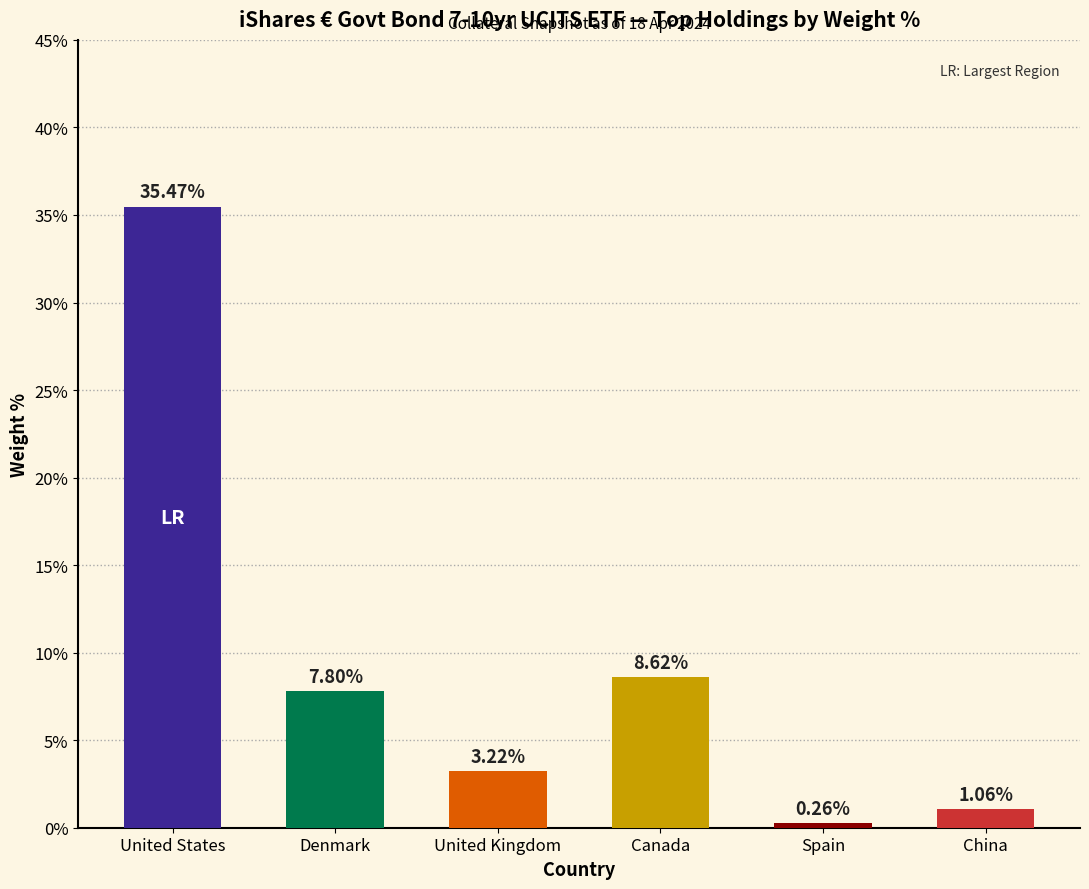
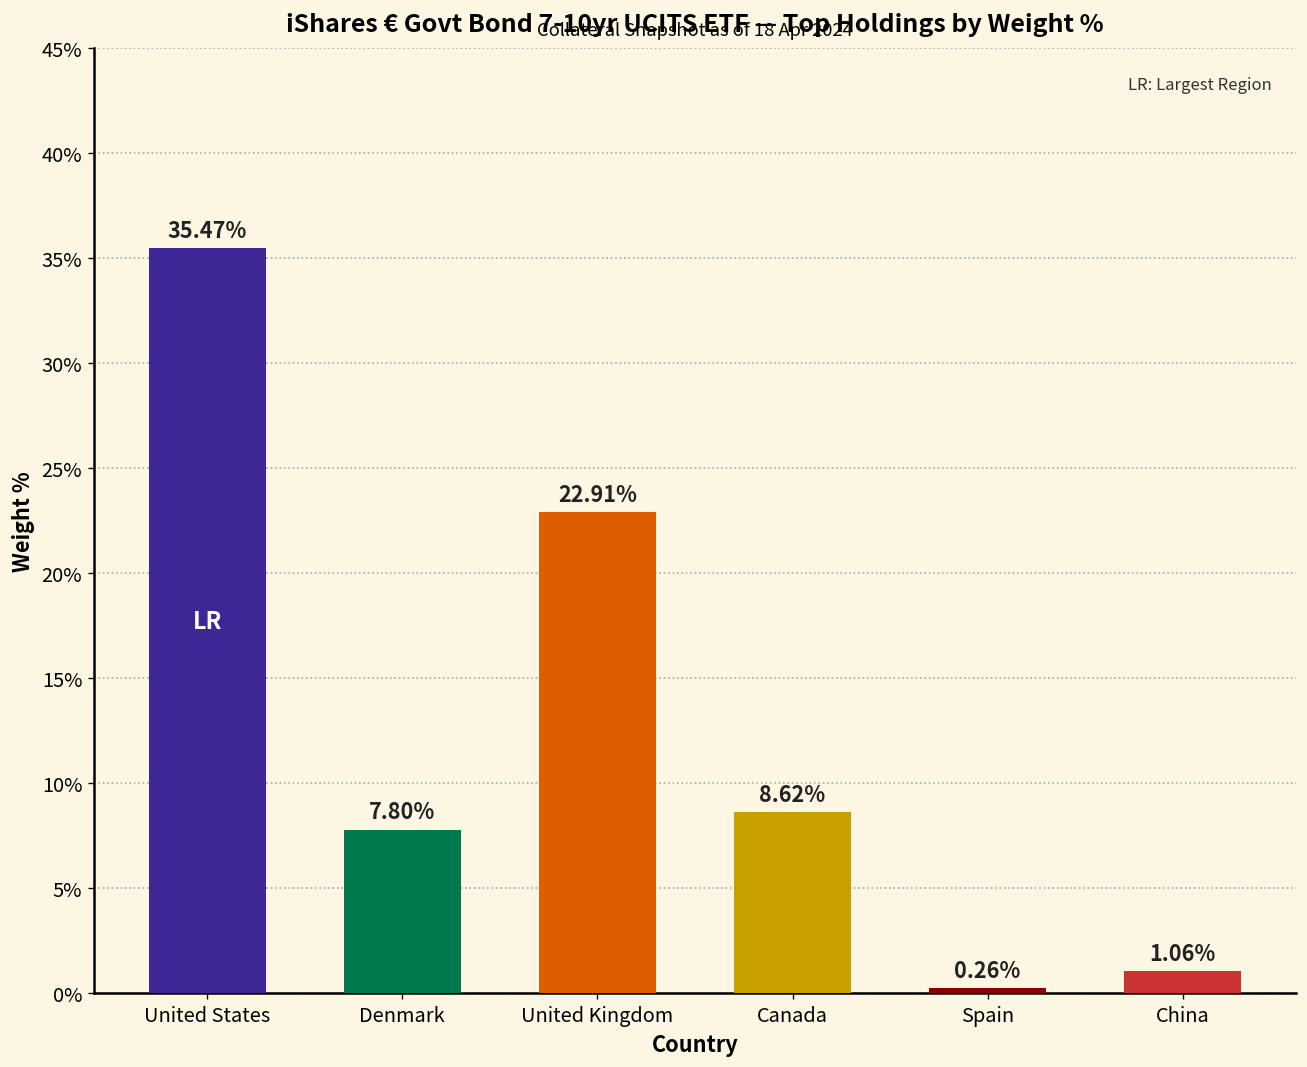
  {
    "United States": "35.47%",
    "Denmark": "7.80%",
-   "United Kingdom": "3.22%",
+   "United Kingdom": "22.91%",
    "Canada": "8.62%",
    "Spain": "0.26%",
    "China": "1.06%"
  }
